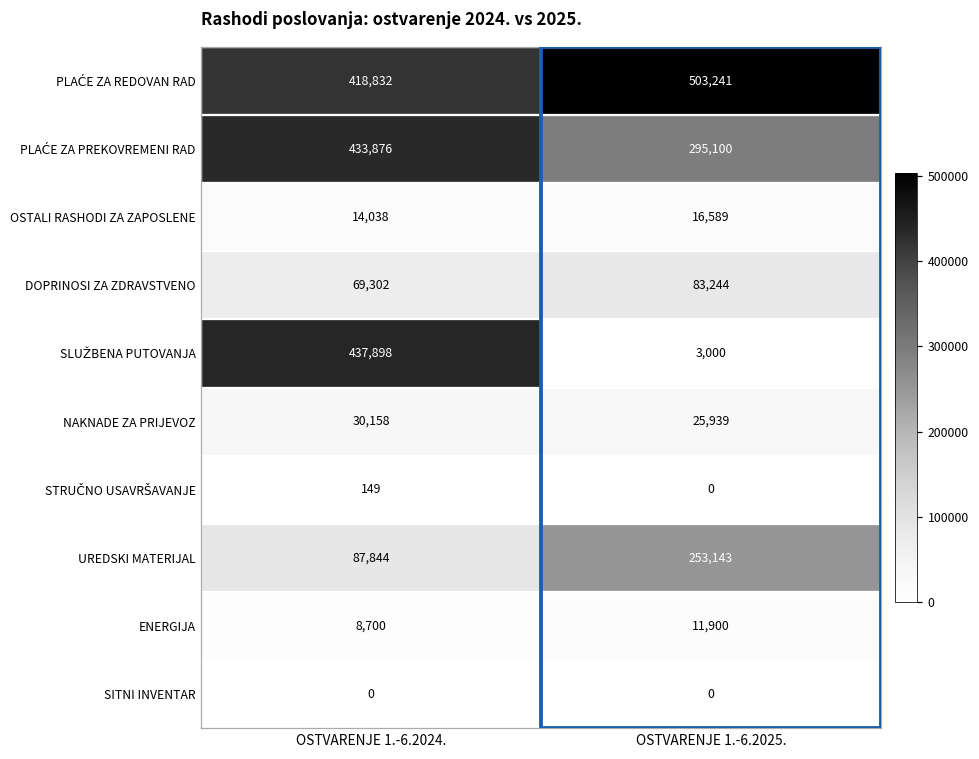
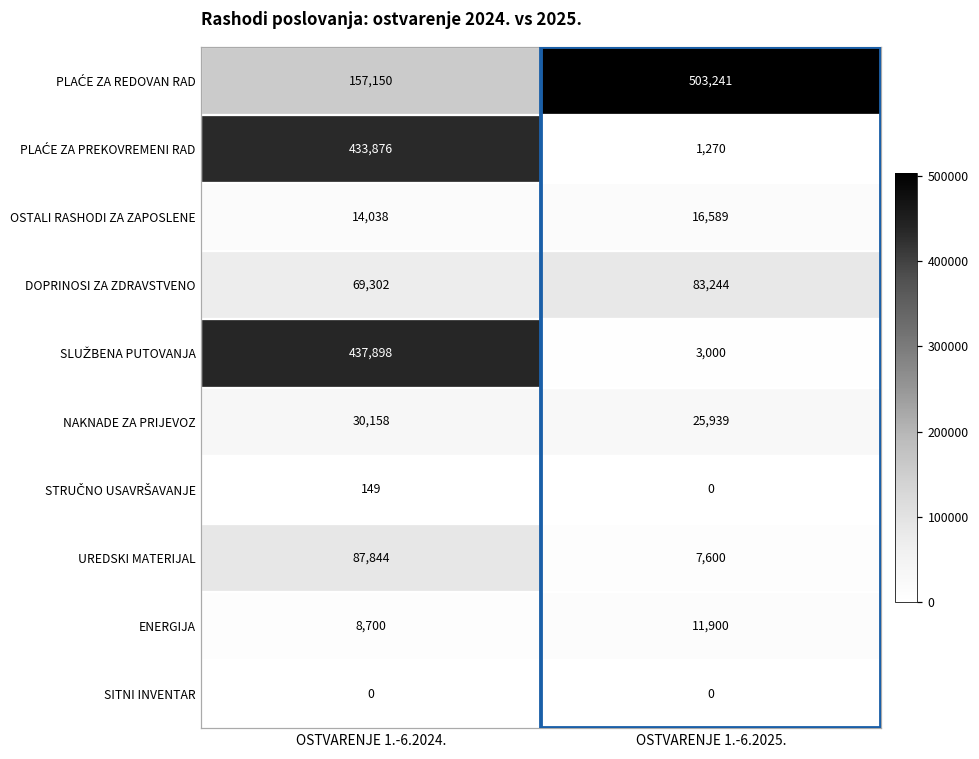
  {
    "PLAĆE ZA REDOVAN RAD": {
-     "OSTVARENJE 1.-6.2024.": "418,832",
+     "OSTVARENJE 1.-6.2024.": "157,150",
      "OSTVARENJE 1.-6.2025.": "503,241"
    },
    "PLAĆE ZA PREKOVREMENI RAD": {
      "OSTVARENJE 1.-6.2024.": "433,876",
-     "OSTVARENJE 1.-6.2025.": "295,100"
+     "OSTVARENJE 1.-6.2025.": "1,270"
    },
    "OSTALI RASHODI ZA ZAPOSLENE": {
      "OSTVARENJE 1.-6.2024.": "14,038",
      "OSTVARENJE 1.-6.2025.": "16,589"
    },
    "DOPRINOSI ZA ZDRAVSTVENO": {
      "OSTVARENJE 1.-6.2024.": "69,302",
      "OSTVARENJE 1.-6.2025.": "83,244"
    },
    "SLUŽBENA PUTOVANJA": {
      "OSTVARENJE 1.-6.2024.": "437,898",
      "OSTVARENJE 1.-6.2025.": "3,000"
    },
    "NAKNADE ZA PRIJEVOZ": {
      "OSTVARENJE 1.-6.2024.": "30,158",
      "OSTVARENJE 1.-6.2025.": "25,939"
    },
    "STRUČNO USAVRŠAVANJE": {
      "OSTVARENJE 1.-6.2024.": "149",
      "OSTVARENJE 1.-6.2025.": "0"
    },
    "UREDSKI MATERIJAL": {
      "OSTVARENJE 1.-6.2024.": "87,844",
-     "OSTVARENJE 1.-6.2025.": "253,143"
+     "OSTVARENJE 1.-6.2025.": "7,600"
    },
    "ENERGIJA": {
      "OSTVARENJE 1.-6.2024.": "8,700",
      "OSTVARENJE 1.-6.2025.": "11,900"
    },
    "SITNI INVENTAR": {
      "OSTVARENJE 1.-6.2024.": "0",
      "OSTVARENJE 1.-6.2025.": "0"
    }
  }
